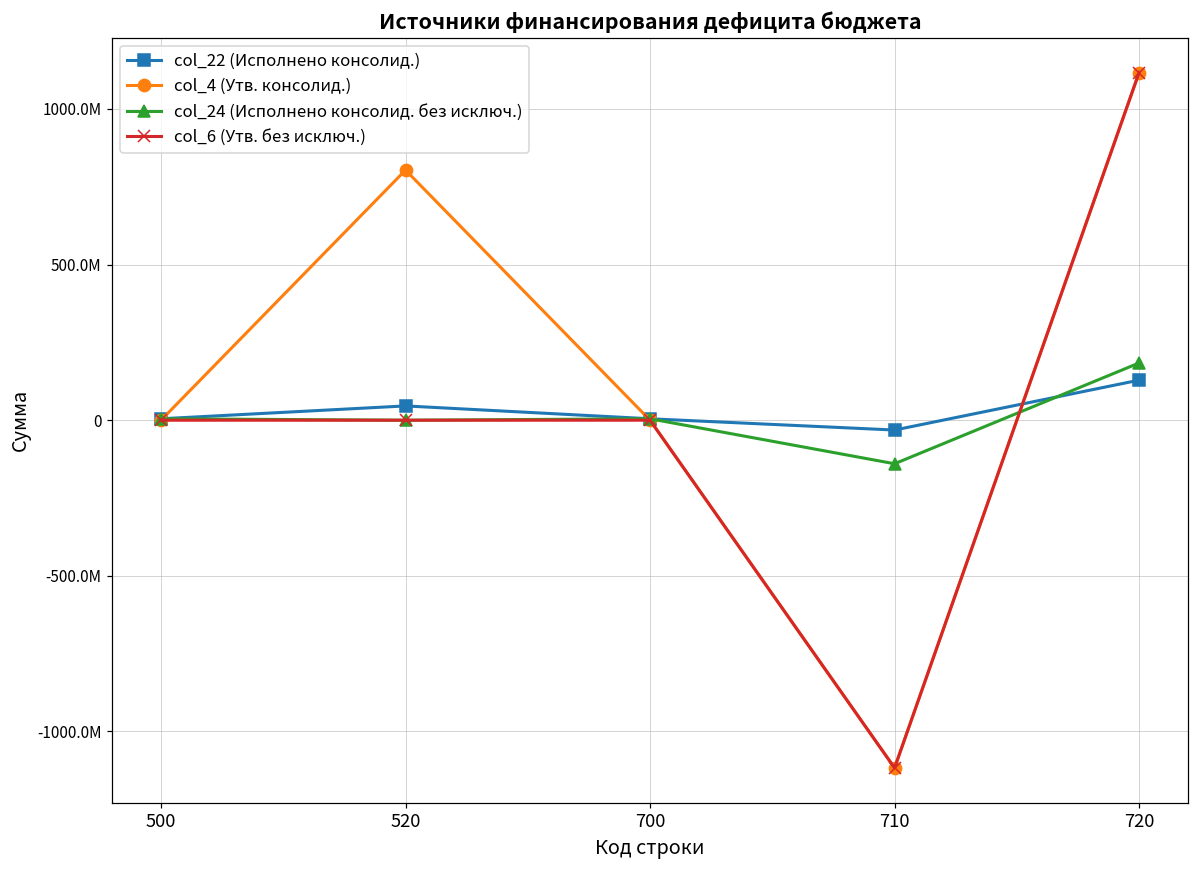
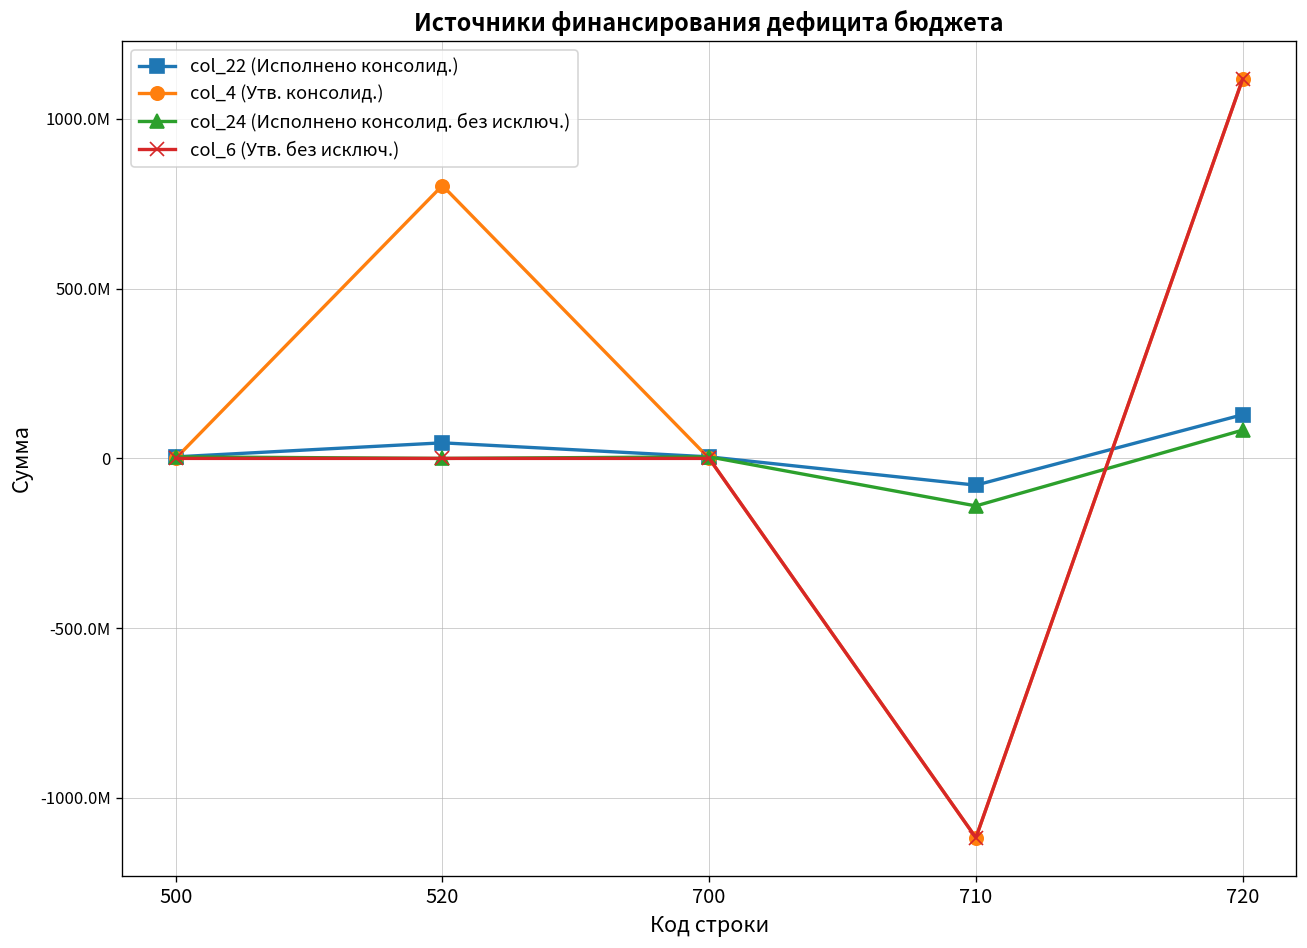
  {
    "col_22 (Исполнено консолид.)": {
      "520": 50000000,
-     "710": -30000000,
+     "710": -80000000,
      "720": 130000000
    },
    "col_4 (Утв. консолид.)": {
      "520": 800000000
    },
    "col_24 (Исполнено консолид. без исключ.)": {
      "710": -140000000,
-     "720": 180000000
+     "720": 80000000
    }
  }
